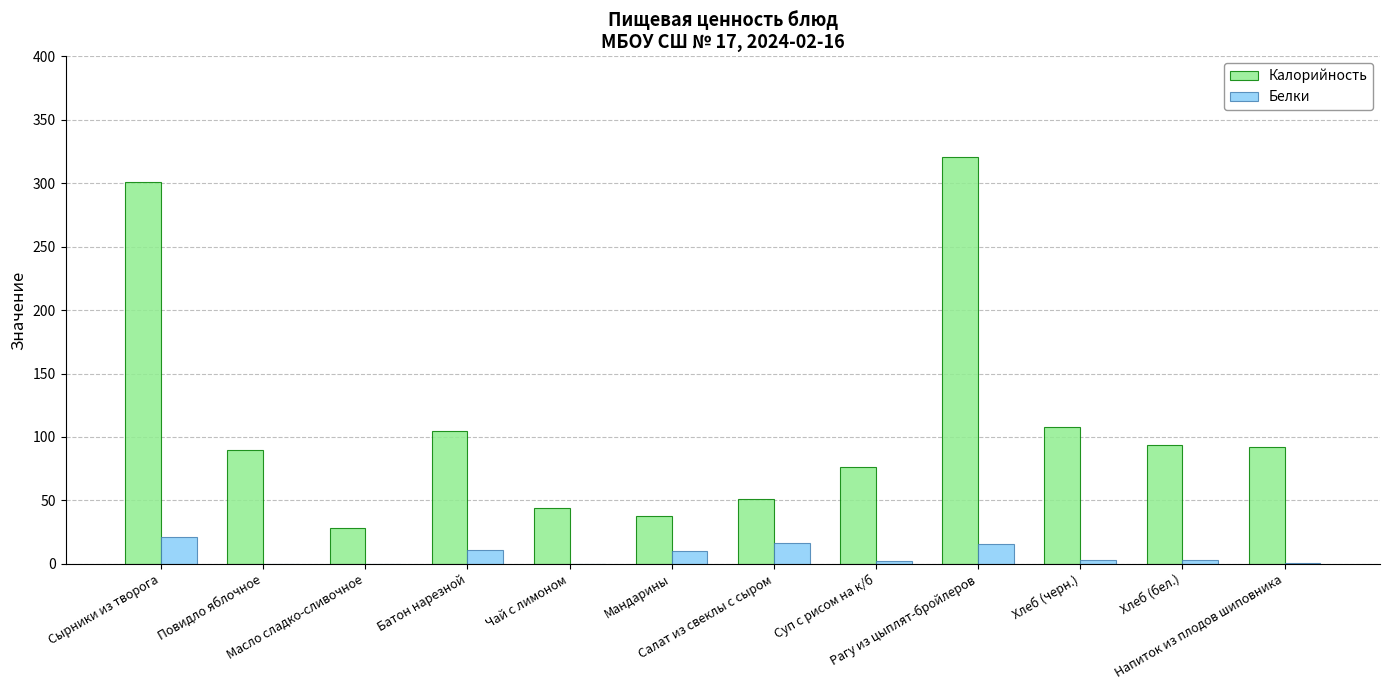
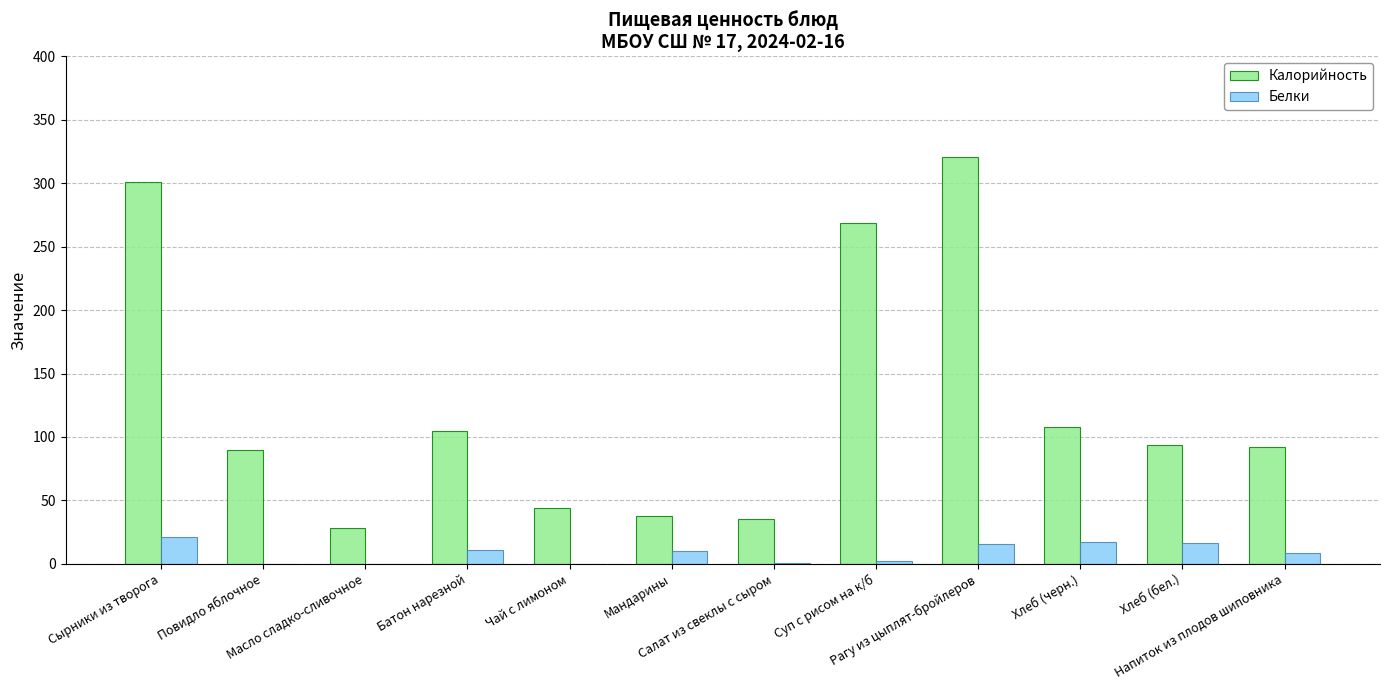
  {
    "Калорийность": {
      "Сырники из творога": 301,
      "Повидло яблочное": 90,
      "Масло сладко-сливочное": 28,
      "Батон нарезной": 105,
      "Чай с лимоном": 44,
      "Мандарины": 38,
-     "Салат из свеклы с сыром": 51,
-     "Суп с рисом на к/б": 76,
+     "Салат из свеклы с сыром": 35,
+     "Суп с рисом на к/б": 269,
      "Рагу из цыплят-бройлеров": 321,
      "Хлеб (черн.)": 108,
      "Хлеб (бел.)": 94,
      "Напиток из плодов шиповника": 92
    },
    "Белки": {
      "Сырники из творога": 21,
      "Батон нарезной": 11,
      "Мандарины": 10,
-     "Салат из свеклы с сыром": 17,
+     "Салат из свеклы с сыром": 1,
      "Суп с рисом на к/б": 2,
      "Рагу из цыплят-бройлеров": 16,
-     "Хлеб (черн.)": 3,
-     "Хлеб (бел.)": 3,
-     "Напиток из плодов шиповника": 1
+     "Хлеб (черн.)": 17,
+     "Хлеб (бел.)": 16,
+     "Напиток из плодов шиповника": 9
    }
  }
